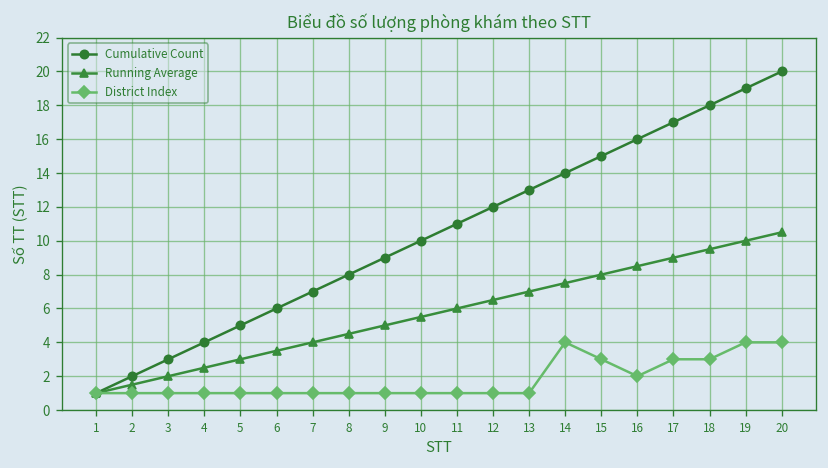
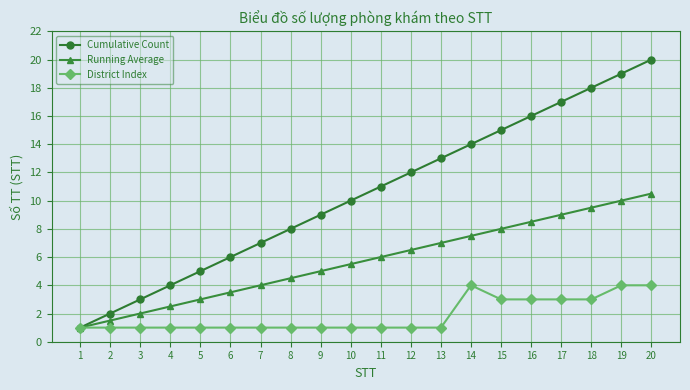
  {
    "District Index": {
      "2": 1,
      "3": 1,
      "4": 1,
      "5": 1,
      "6": 1,
      "7": 1,
      "8": 1,
      "9": 1,
      "10": 1,
      "11": 1,
      "12": 1,
      "13": 1,
      "14": 4,
      "15": 3,
-     "16": 2,
+     "16": 3,
      "17": 3,
      "18": 3,
      "19": 4,
      "20": 4
    }
  }
